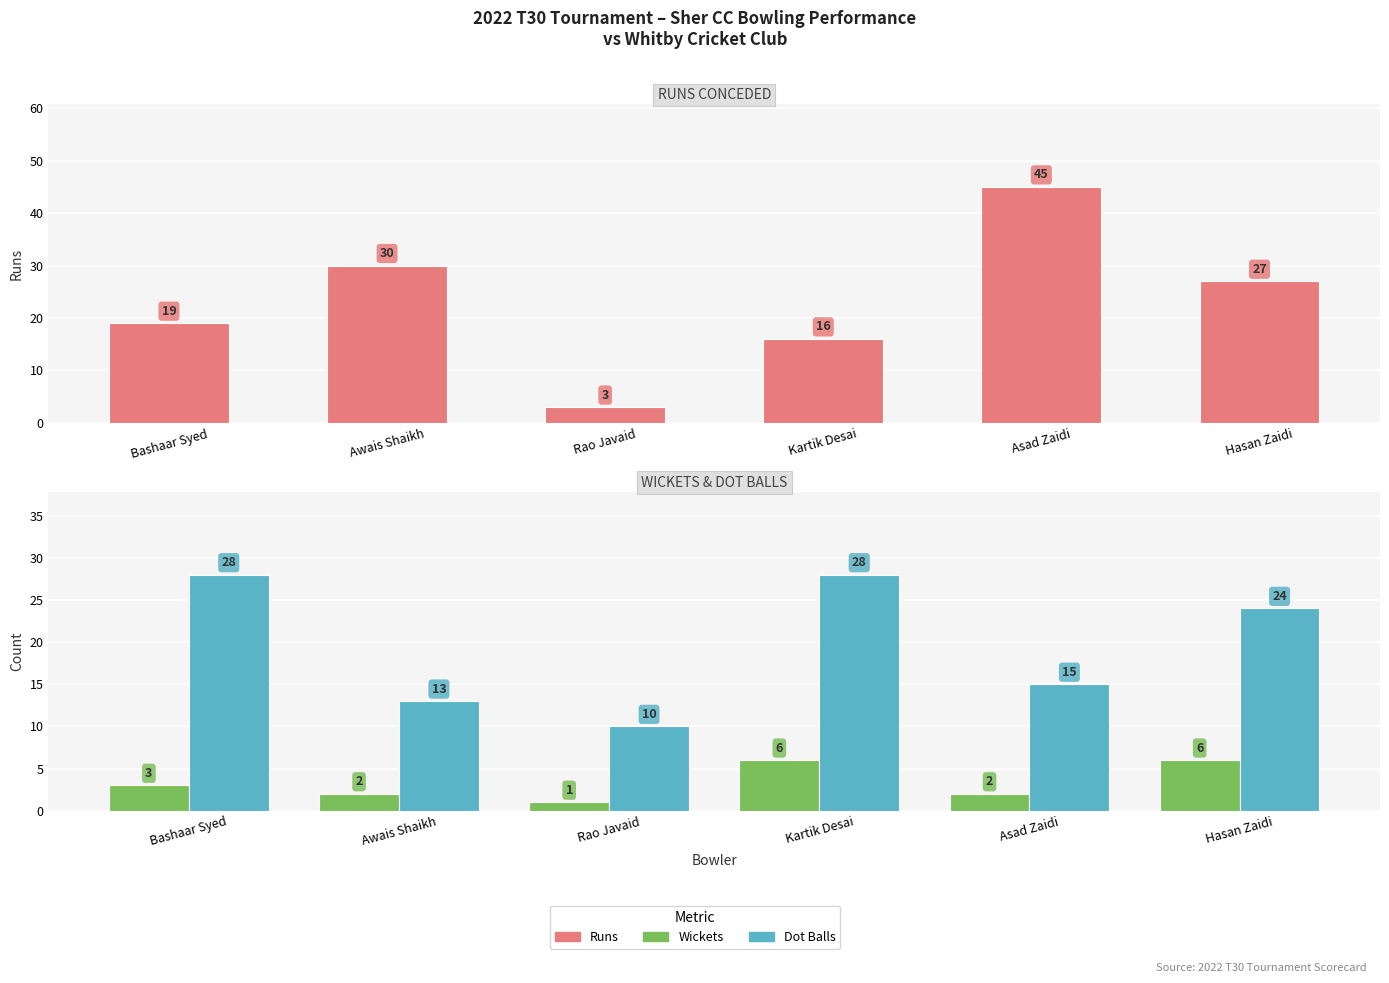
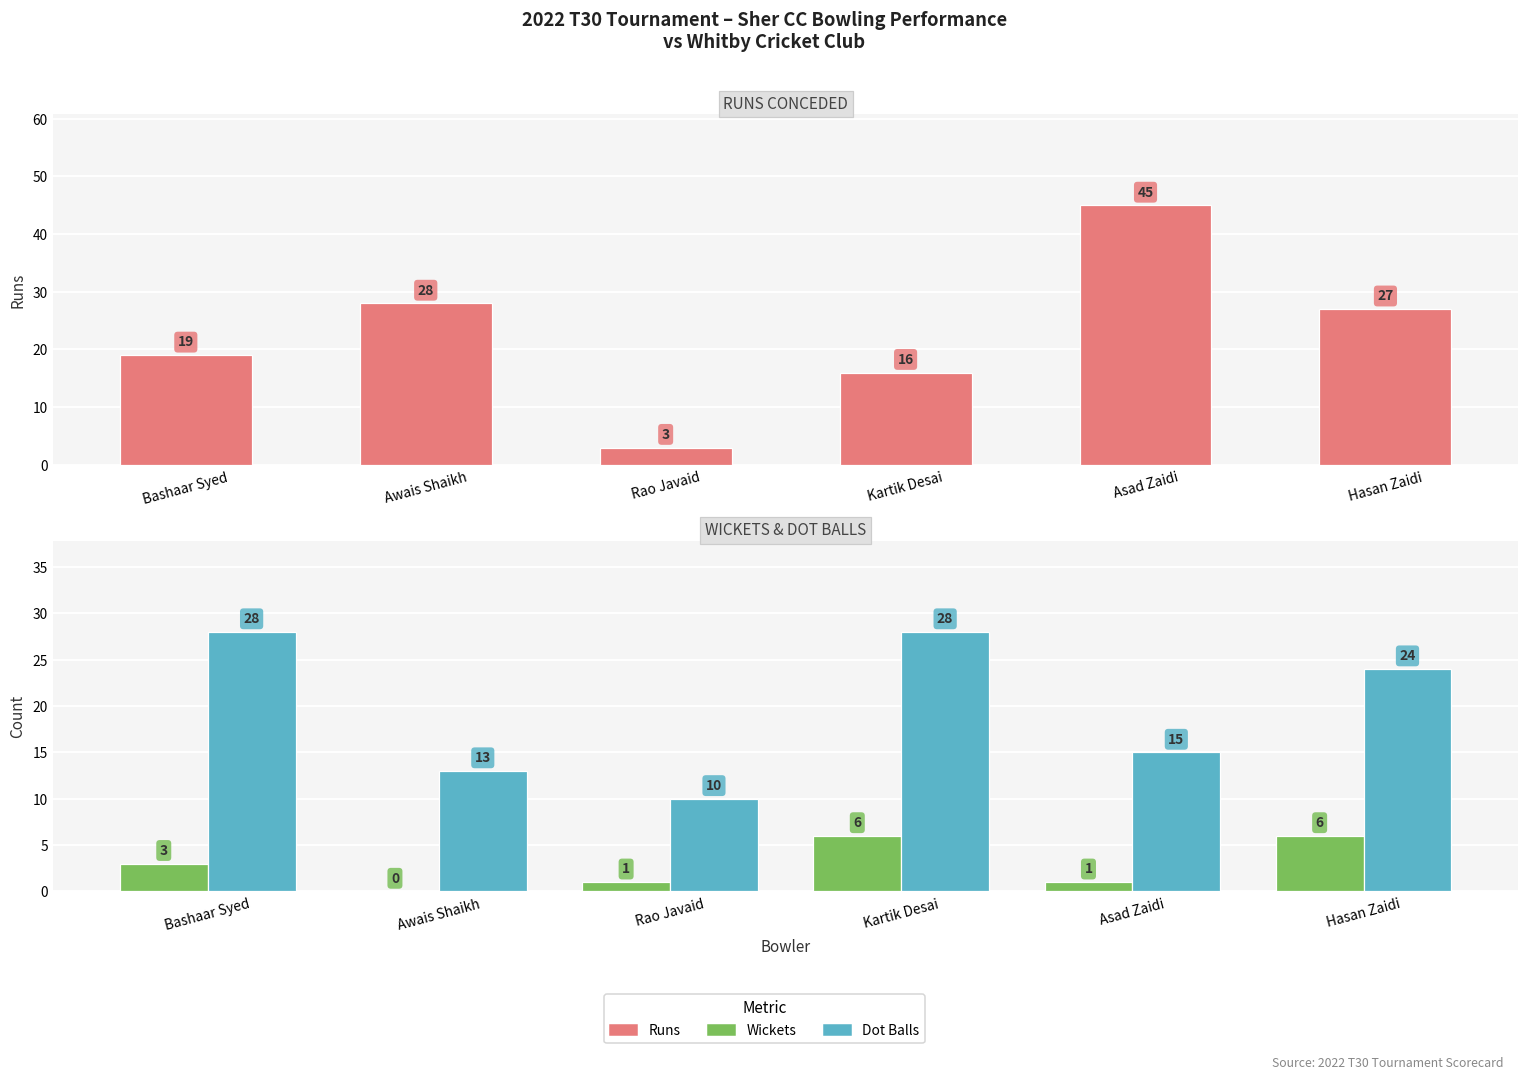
  {
    "RUNS CONCEDED": {
-     "Awais Shaikh": 30
+     "Awais Shaikh": 28
    },
    "WICKETS & DOT BALLS": {
      "Wickets": {
-       "Awais Shaikh": 2,
-       "Asad Zaidi": 2
+       "Awais Shaikh": 0,
+       "Asad Zaidi": 1
      }
    }
  }
